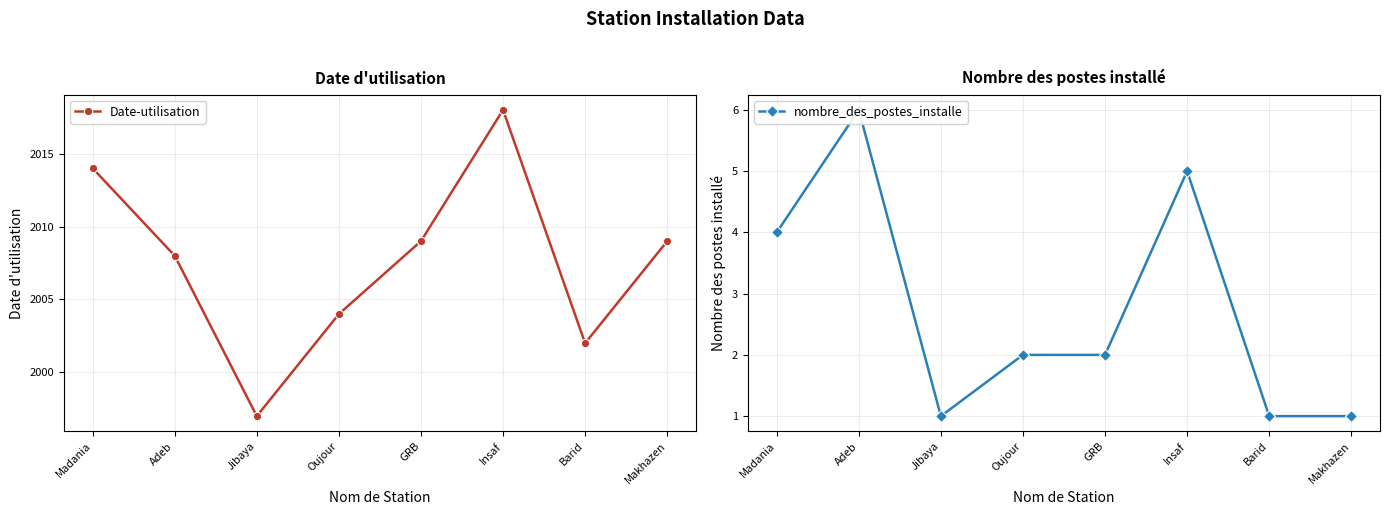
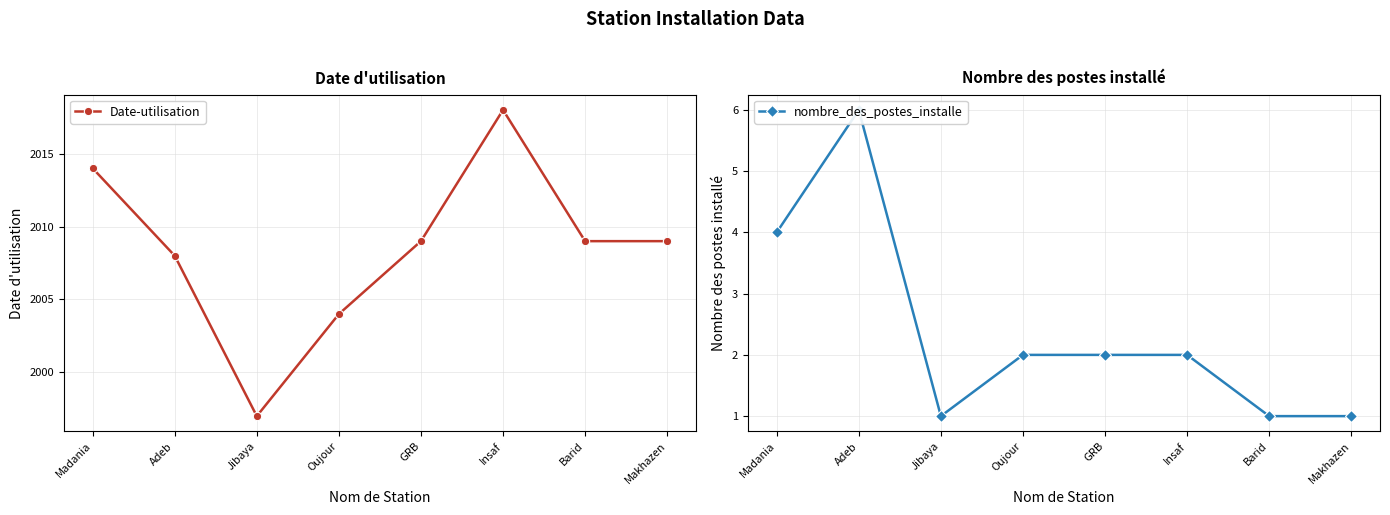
  {
    "Date d'utilisation": {
      "Madania": 2014,
      "Adeb": 2008,
      "Jibaya": 1997,
      "Oujour": 2004,
      "GRB": 2009,
      "Insaf": 2018,
-     "Barid": 2002,
+     "Barid": 2009,
      "Makhazen": 2009
    },
    "Nombre des postes installé": {
      "Madania": 4,
      "Jibaya": 1,
      "Oujour": 2,
      "GRB": 2,
-     "Insaf": 5,
+     "Insaf": 2,
      "Barid": 1,
      "Makhazen": 1
    }
  }
